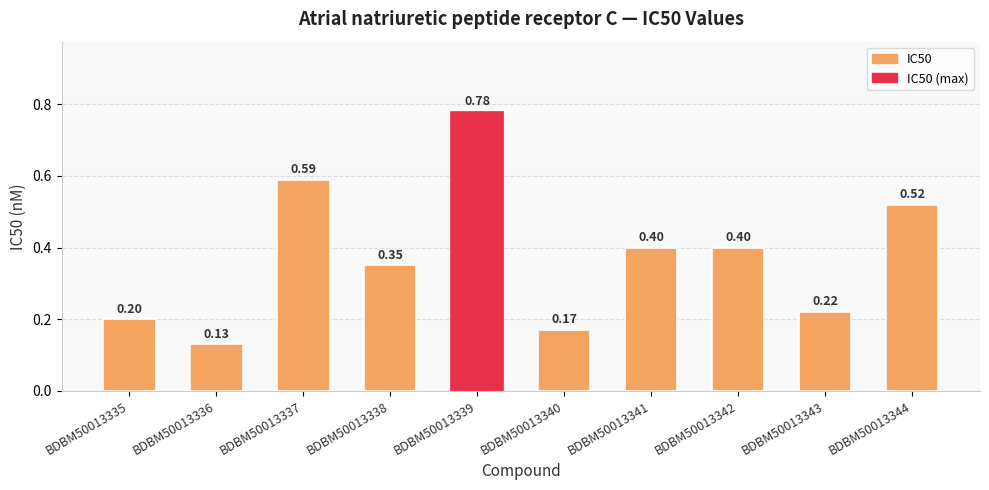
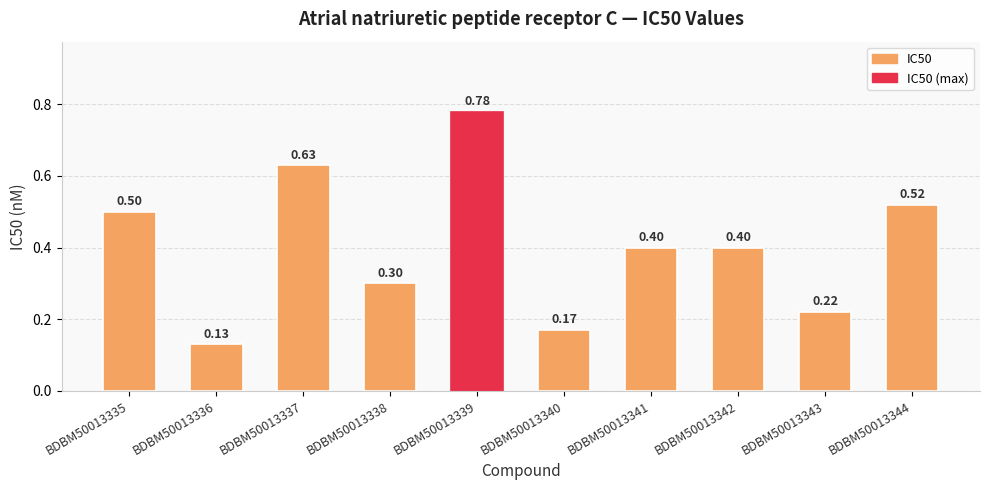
  {
-   "BDBM50013335": 0.20,
+   "BDBM50013335": 0.50,
    "BDBM50013336": 0.13,
-   "BDBM50013337": 0.59,
-   "BDBM50013338": 0.35,
+   "BDBM50013337": 0.63,
+   "BDBM50013338": 0.30,
    "BDBM50013339": 0.78,
    "BDBM50013340": 0.17,
    "BDBM50013341": 0.40,
    "BDBM50013342": 0.40,
    "BDBM50013343": 0.22,
    "BDBM50013344": 0.52
  }
